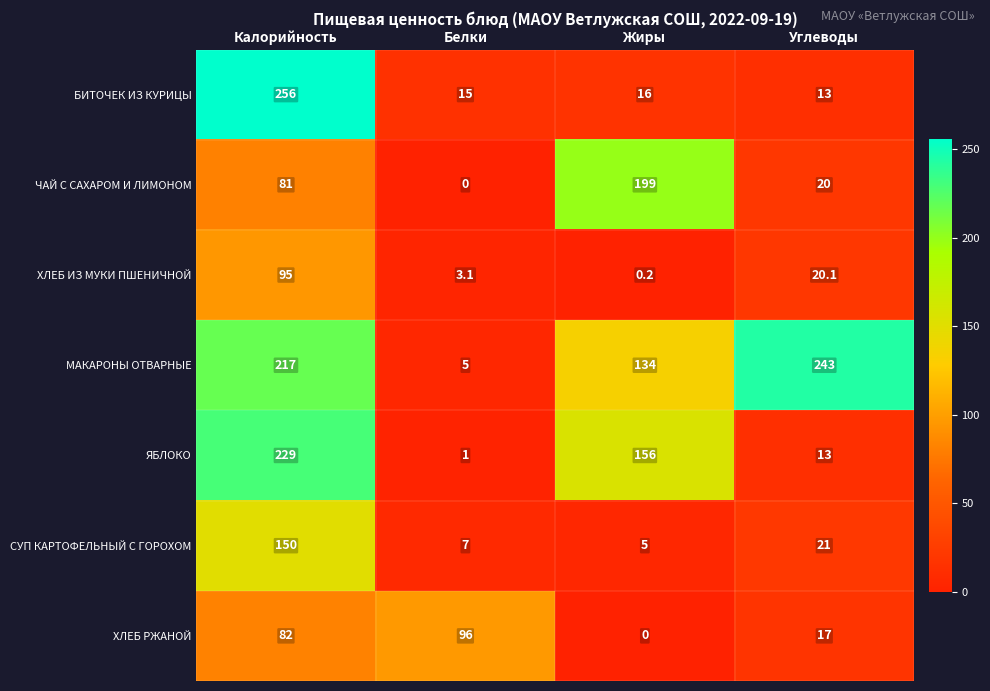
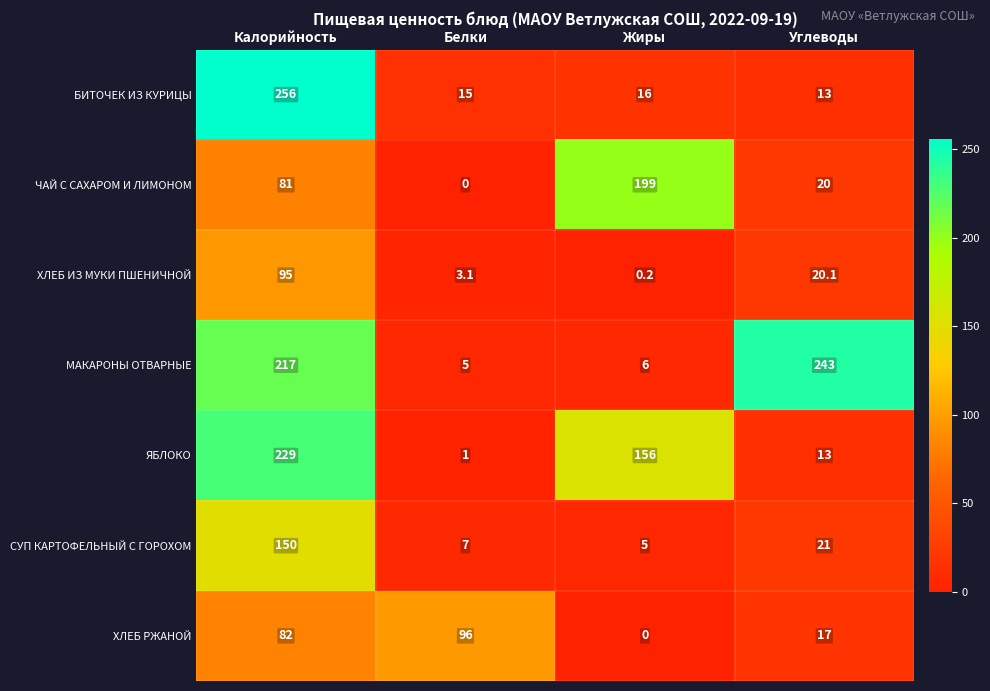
  {
    "МАКАРОНЫ ОТВАРНЫЕ": {
-     "Жиры": 134
+     "Жиры": 6
    }
  }
